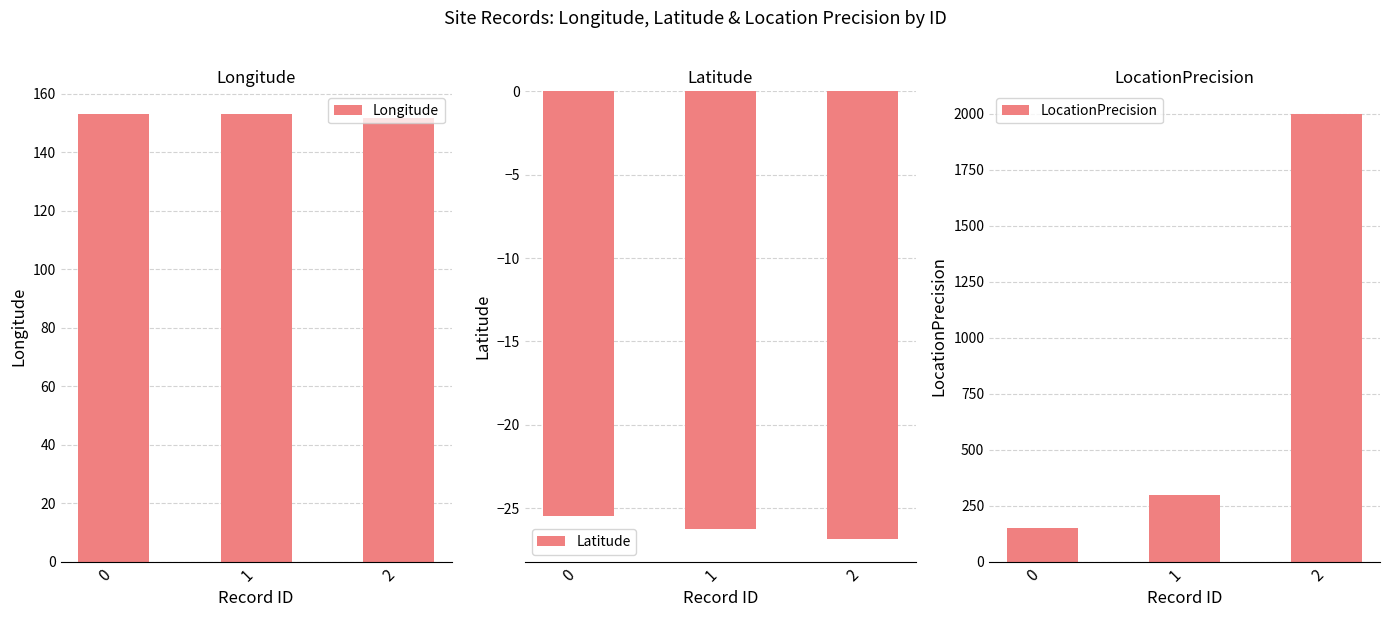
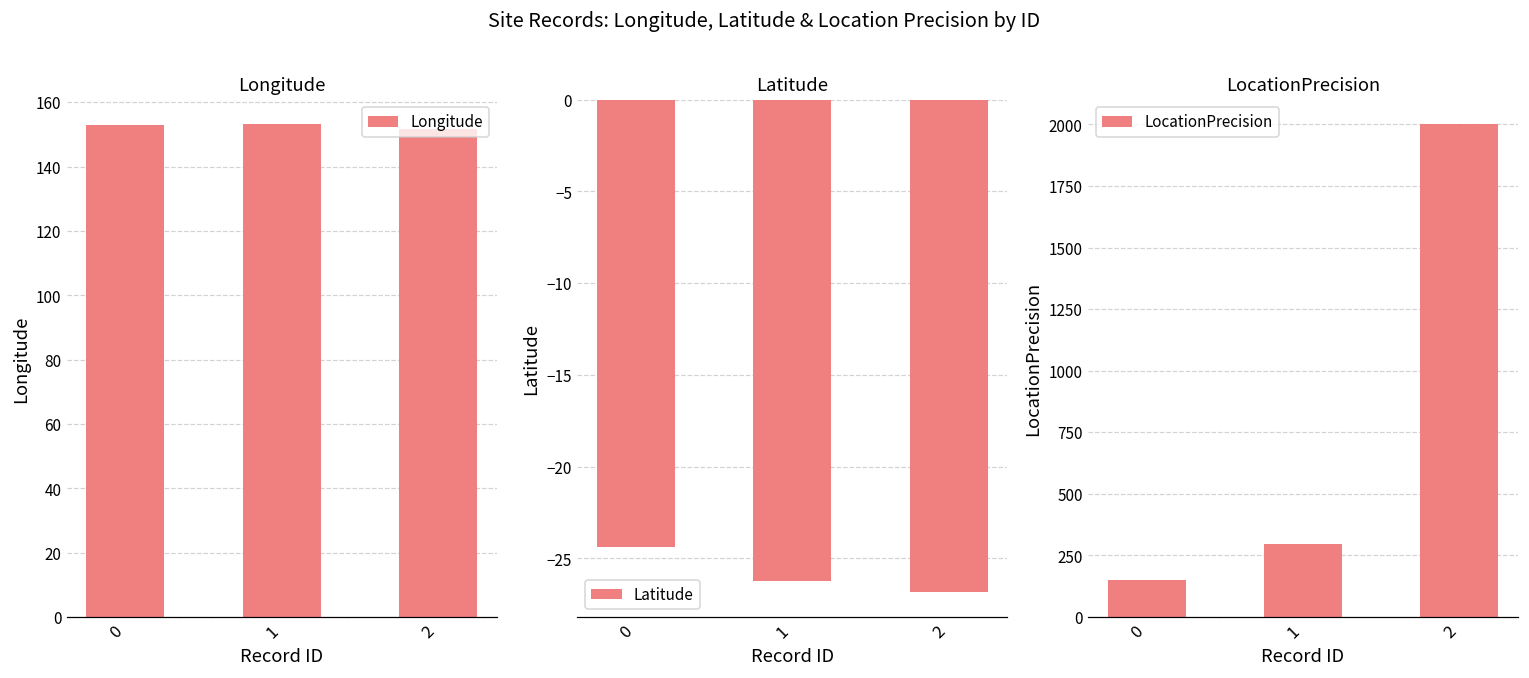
  {
    "Longitude": {
      "0": 153,
      "1": 153
    },
    "Latitude": {
-     "0": -25.4,
+     "0": -24.4,
      "1": -26.3,
      "2": -26.9
    },
    "LocationPrecision": {
      "0": 150,
      "1": 300,
      "2": 2000
    }
  }
